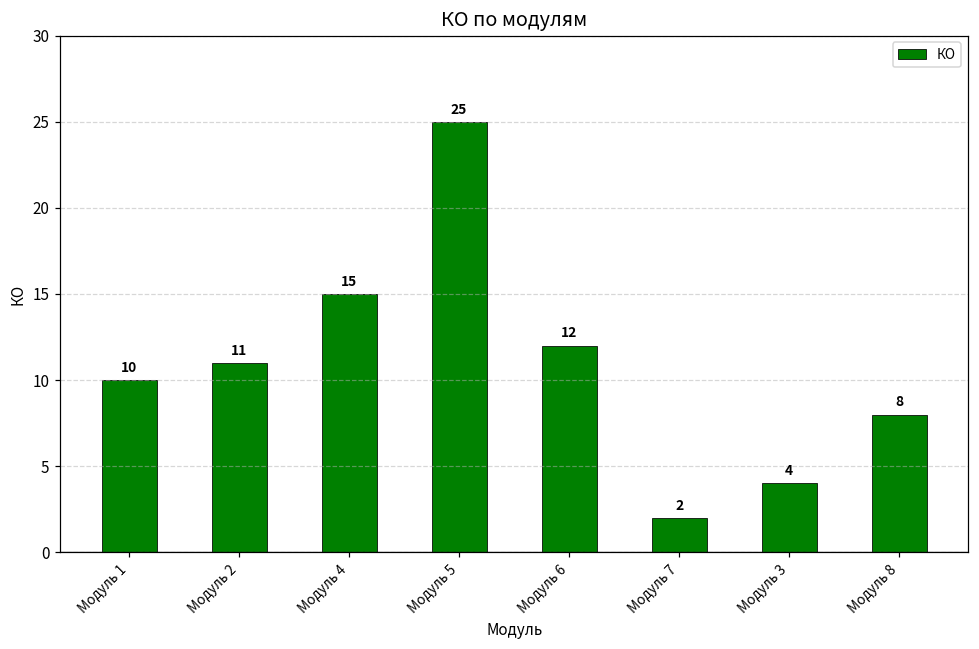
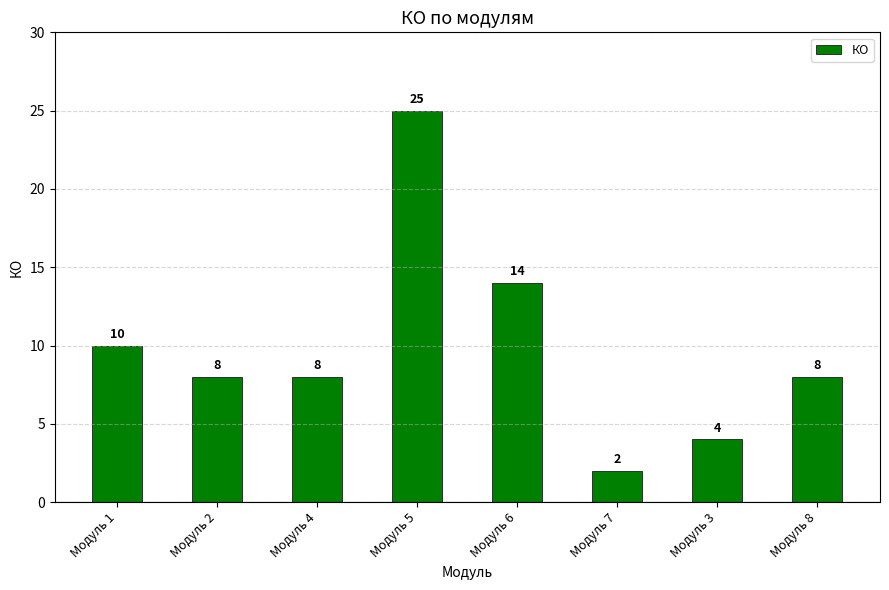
  {
    "Модуль 1": 10,
-   "Модуль 2": 11,
-   "Модуль 4": 15,
+   "Модуль 2": 8,
+   "Модуль 4": 8,
    "Модуль 5": 25,
-   "Модуль 6": 12,
+   "Модуль 6": 14,
    "Модуль 7": 2,
    "Модуль 3": 4,
    "Модуль 8": 8
  }
